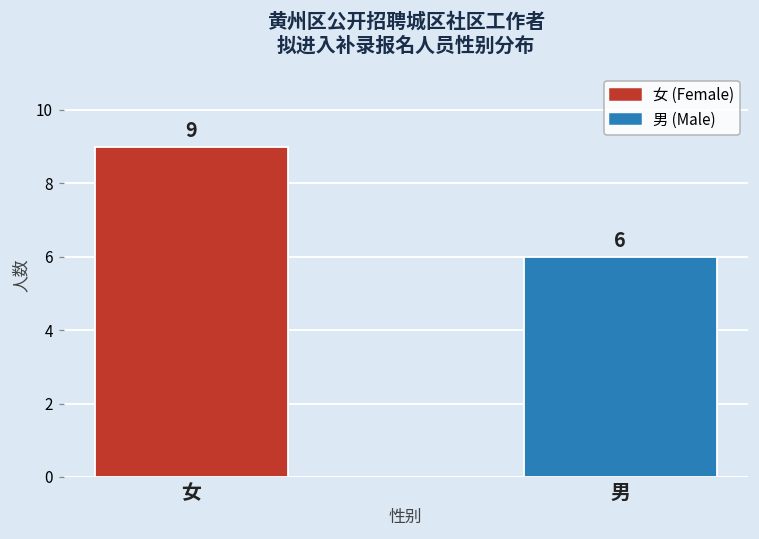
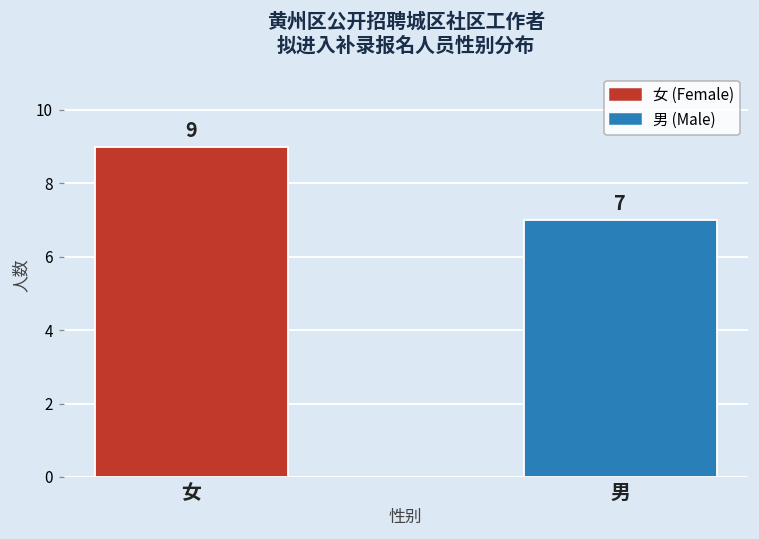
  {
    "女": 9,
-   "男": 6
+   "男": 7
  }
